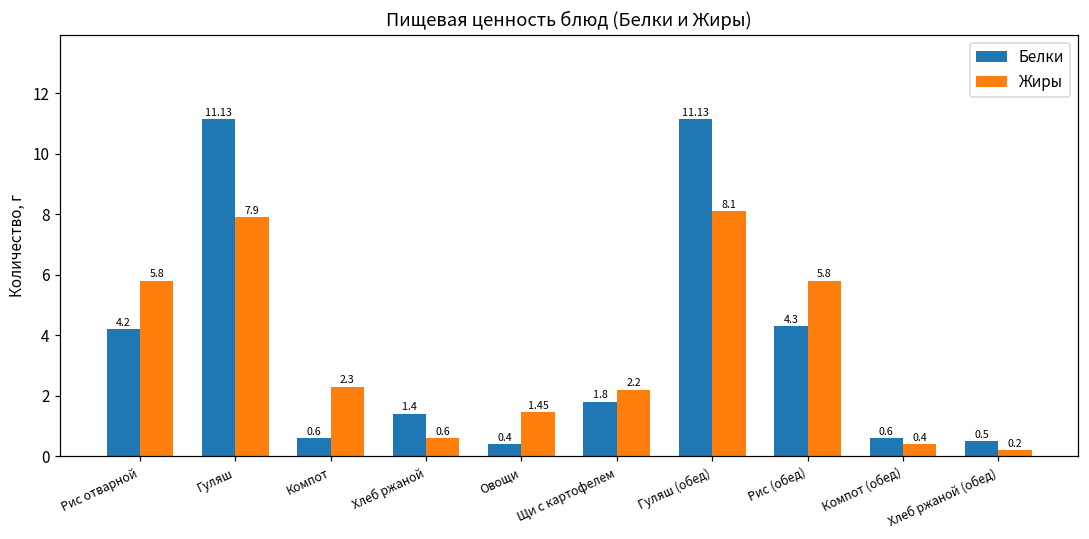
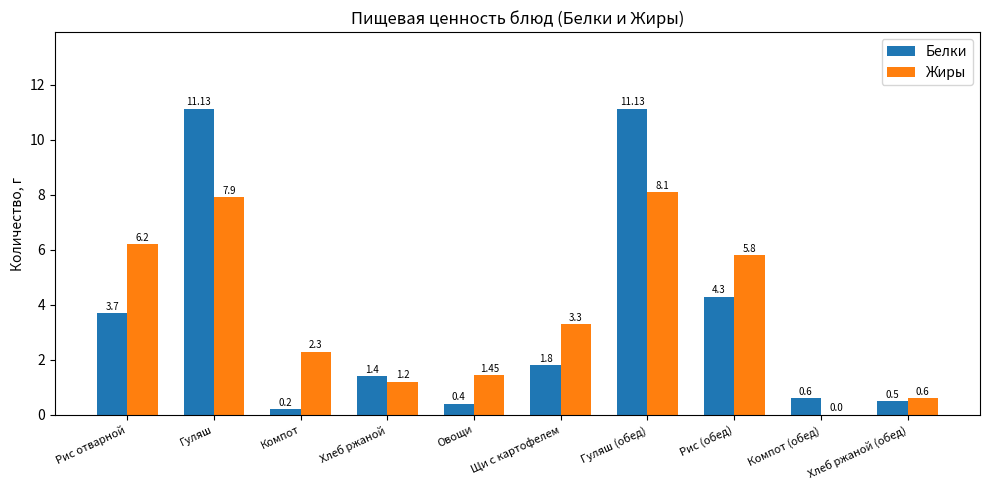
  {
    "Белки": {
-     "Рис отварной": 4.2,
+     "Рис отварной": 3.7,
      "Гуляш": 11.13,
-     "Компот": 0.6,
+     "Компот": 0.2,
      "Хлеб ржаной": 1.4,
      "Овощи": 0.4,
      "Щи с картофелем": 1.8,
      "Гуляш (обед)": 11.13,
      "Рис (обед)": 4.3,
      "Компот (обед)": 0.6,
      "Хлеб ржаной (обед)": 0.5
    },
    "Жиры": {
-     "Рис отварной": 5.8,
+     "Рис отварной": 6.2,
      "Гуляш": 7.9,
      "Компот": 2.3,
-     "Хлеб ржаной": 0.6,
+     "Хлеб ржаной": 1.2,
      "Овощи": 1.45,
-     "Щи с картофелем": 2.2,
+     "Щи с картофелем": 3.3,
      "Гуляш (обед)": 8.1,
      "Рис (обед)": 5.8,
-     "Компот (обед)": 0.4,
-     "Хлеб ржаной (обед)": 0.2
+     "Компот (обед)": 0.0,
+     "Хлеб ржаной (обед)": 0.6
    }
  }
